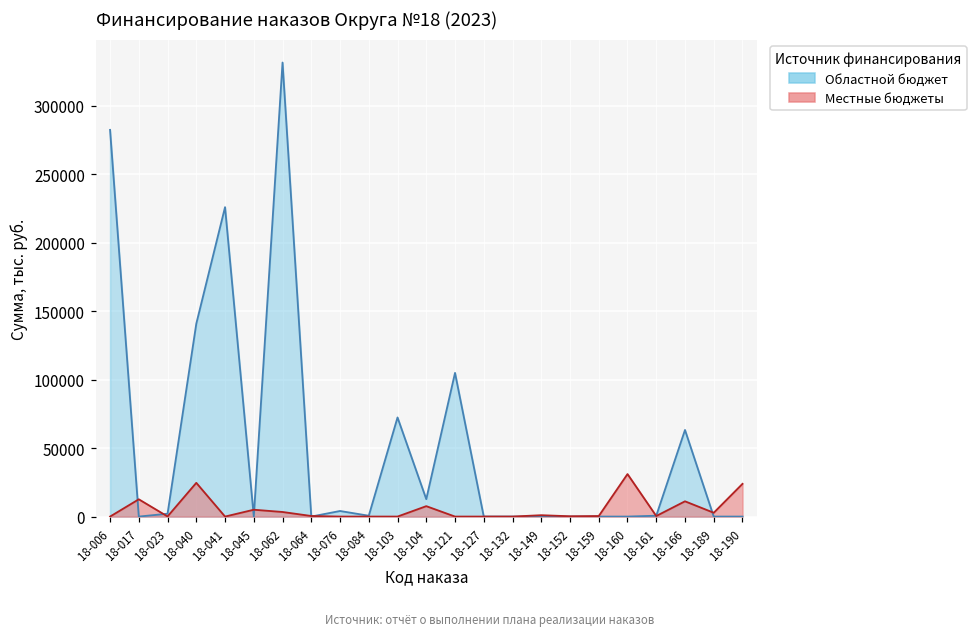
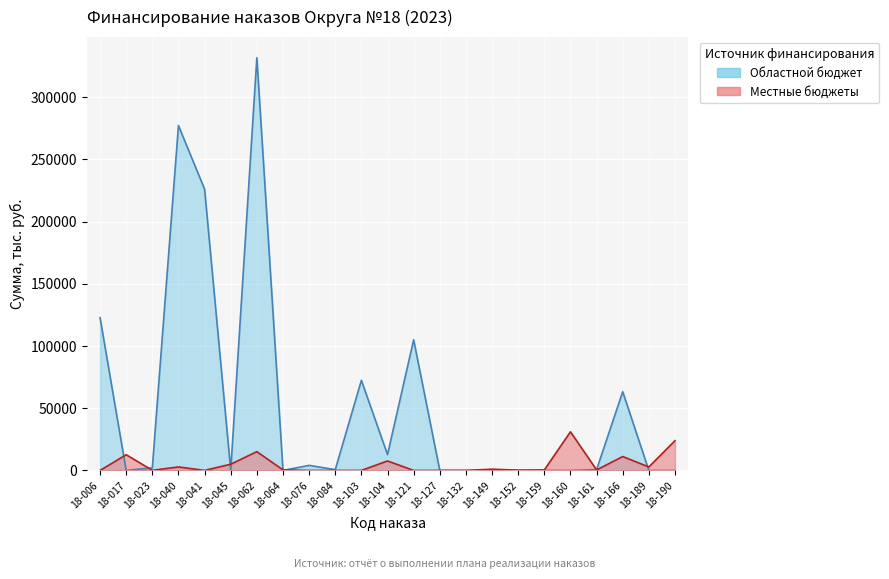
  {
    "Областной бюджет": {
-     "18-006": 282000,
+     "18-006": 123000,
      "18-017": 0,
-     "18-040": 141000,
+     "18-040": 277000,
      "18-041": 226000,
      "18-045": 0,
      "18-062": 332000,
      "18-076": 4000,
      "18-103": 72000,
      "18-104": 13000,
      "18-121": 105000,
      "18-160": 0,
      "18-166": 63000,
      "18-189": 0,
      "18-190": 0
    },
    "Местные бюджеты": {
      "18-006": 0,
      "18-017": 13000,
-     "18-040": 25000,
+     "18-040": 3000,
      "18-041": 0,
      "18-045": 5000,
-     "18-062": 3000,
+     "18-062": 15000,
      "18-076": 0,
      "18-103": 0,
      "18-104": 8000,
      "18-121": 0,
      "18-160": 31000,
      "18-166": 11000,
      "18-189": 3000,
      "18-190": 24000
    }
  }
